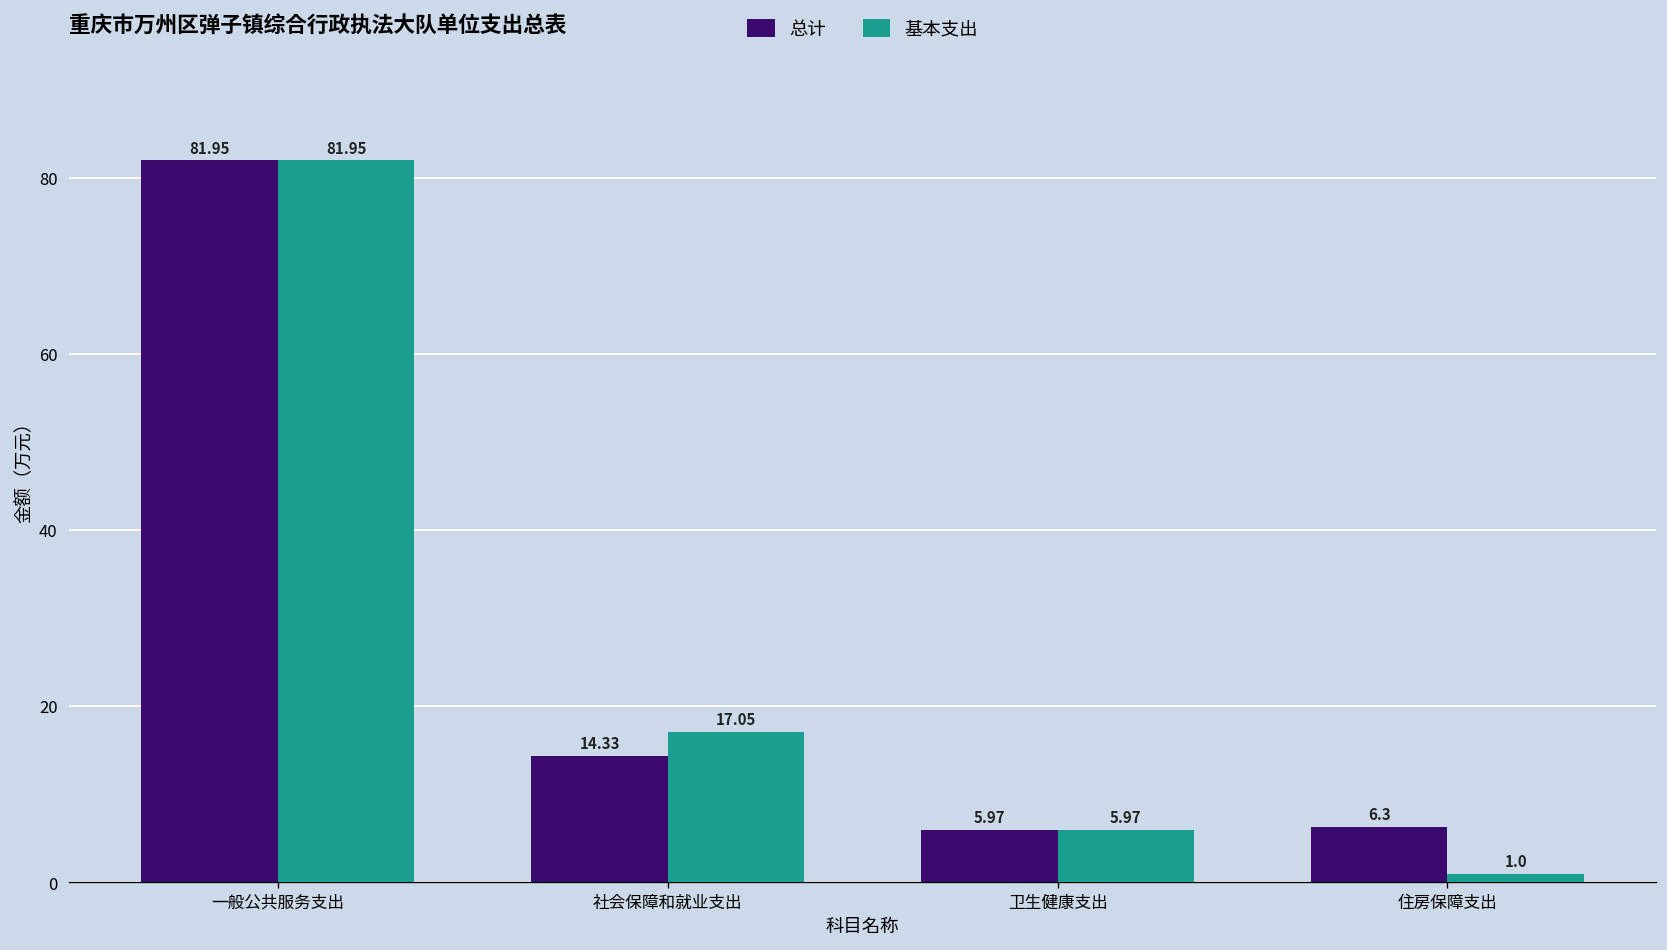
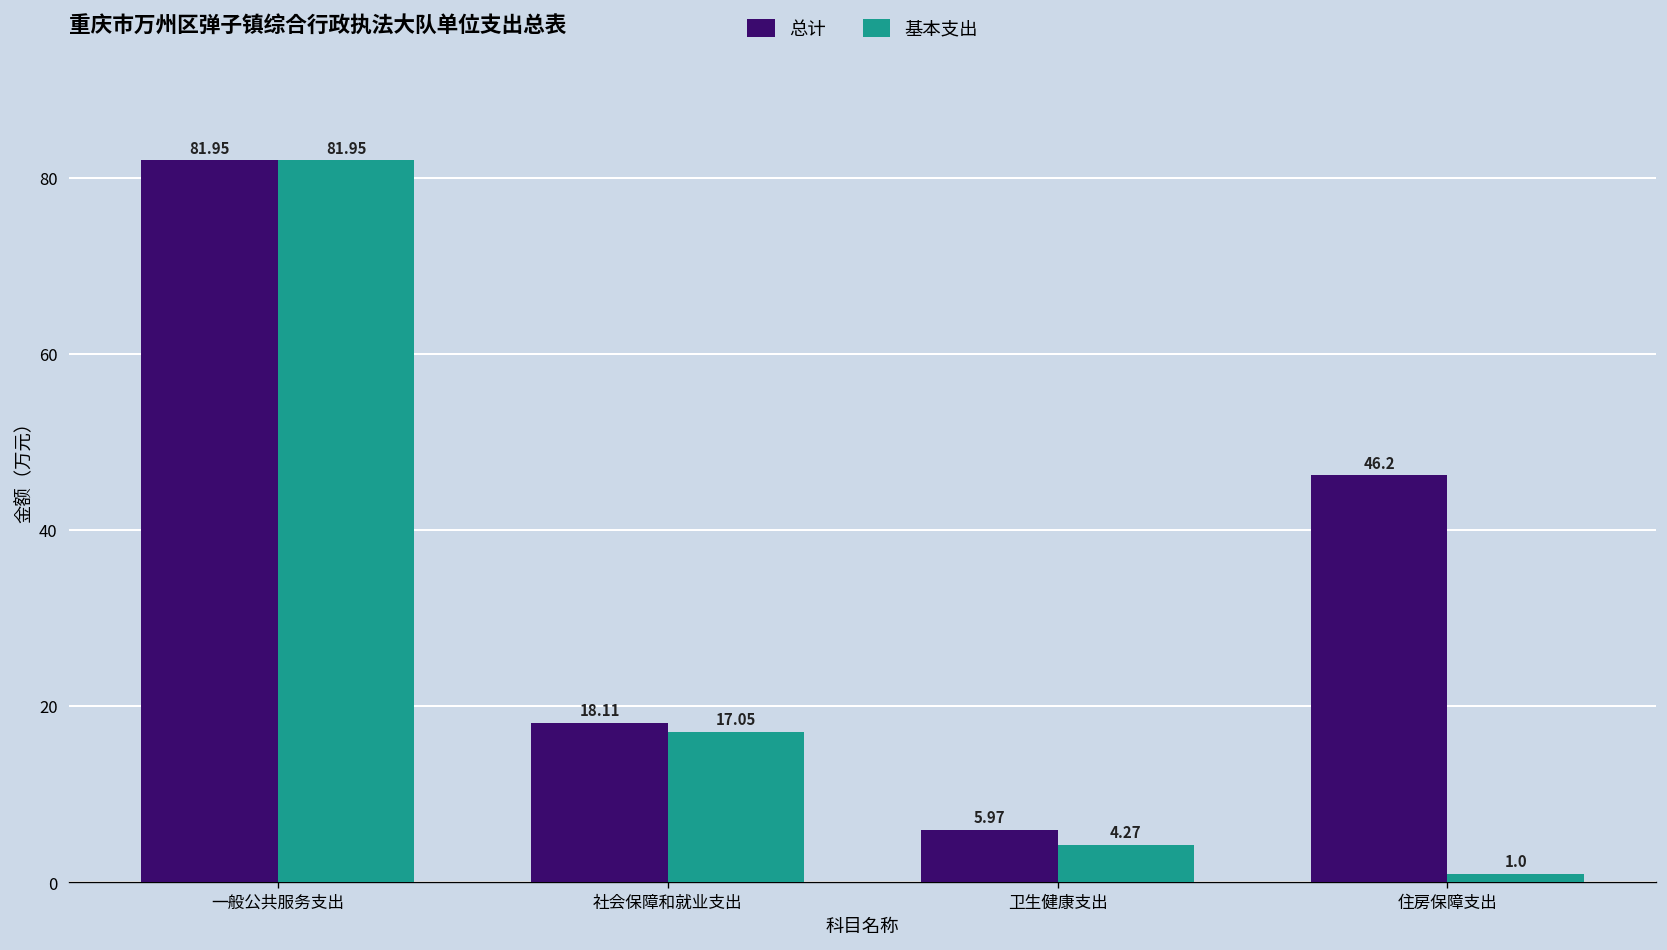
  {
    "总计": {
      "一般公共服务支出": 81.95,
-     "社会保障和就业支出": 14.33,
+     "社会保障和就业支出": 18.11,
      "卫生健康支出": 5.97,
-     "住房保障支出": 6.3
+     "住房保障支出": 46.2
    },
    "基本支出": {
      "一般公共服务支出": 81.95,
      "社会保障和就业支出": 17.05,
-     "卫生健康支出": 5.97,
+     "卫生健康支出": 4.27,
      "住房保障支出": 1.0
    }
  }
